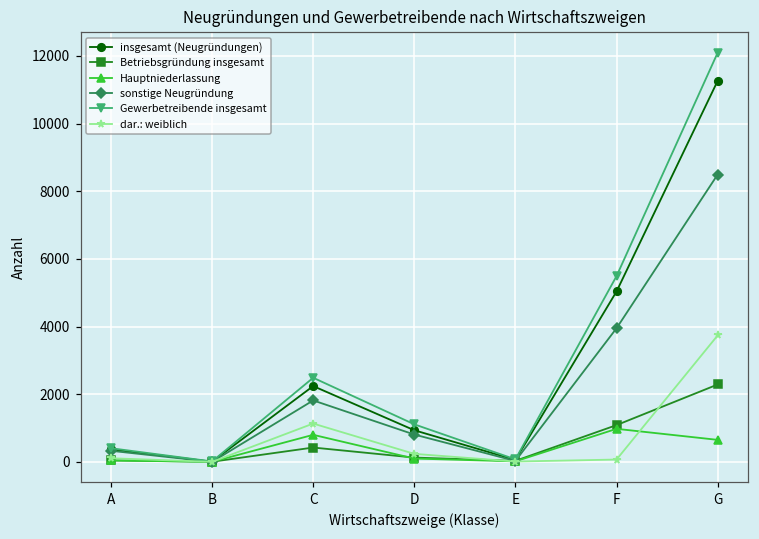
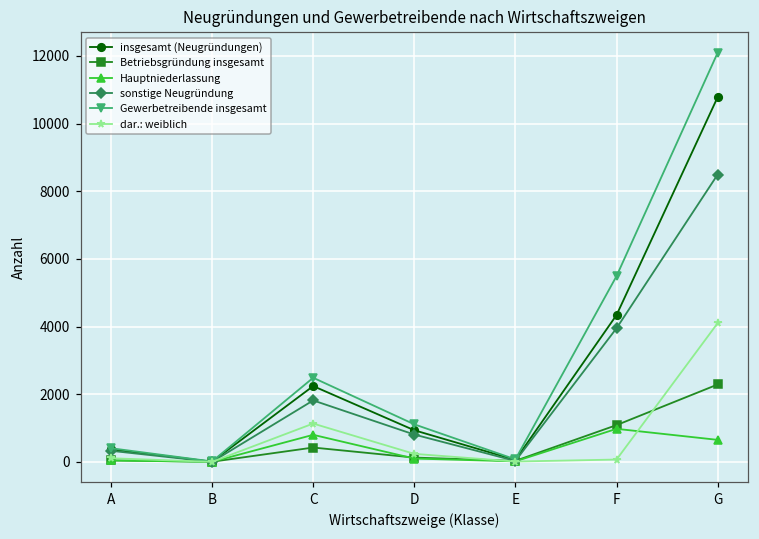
  {
    "insgesamt (Neugründungen)": {
      "C": 2200,
      "D": 900,
-     "F": 5000,
-     "G": 11300
+     "F": 4300,
+     "G": 10800
    },
    "Hauptniederlassung": {
      "C": 800,
      "F": 1000,
      "G": 700
    },
    "dar.: weiblich": {
      "C": 1100,
      "D": 200,
      "F": 100,
-     "G": 3700
+     "G": 4100
    }
  }
